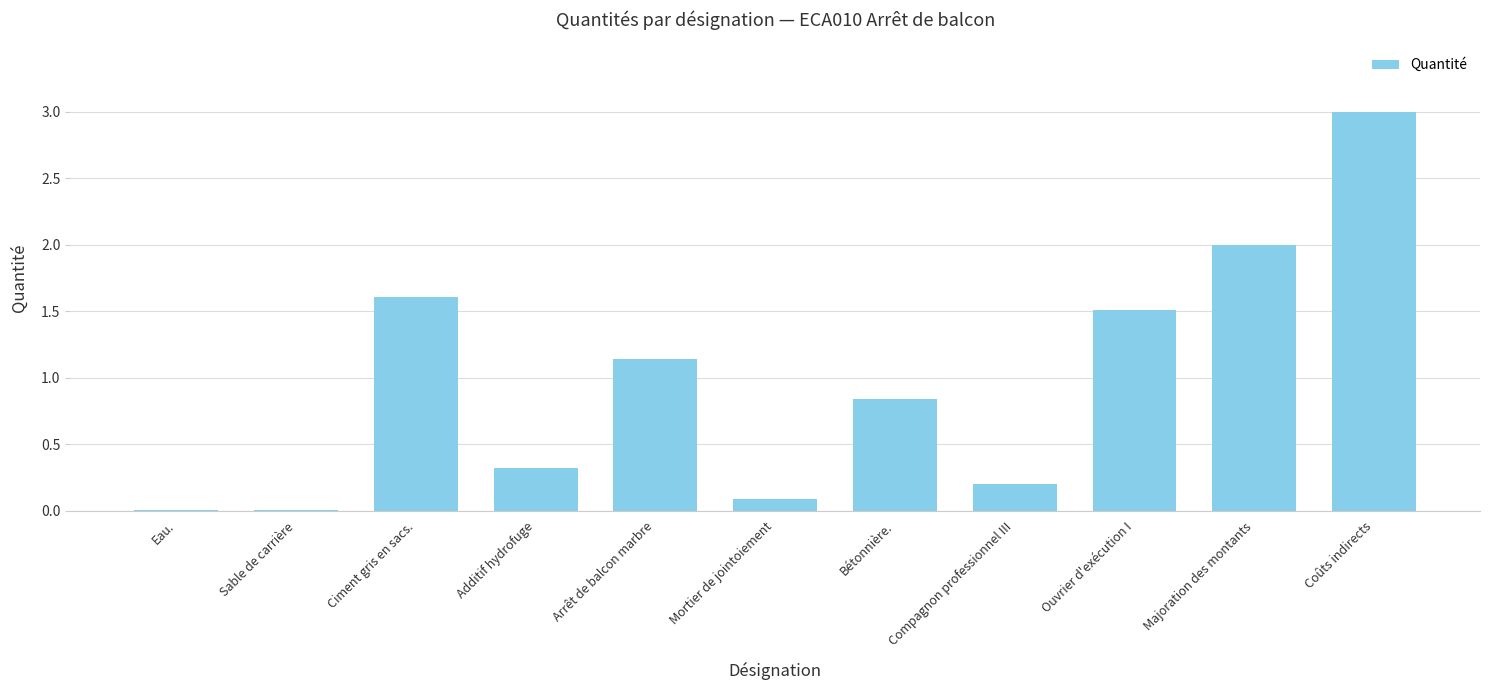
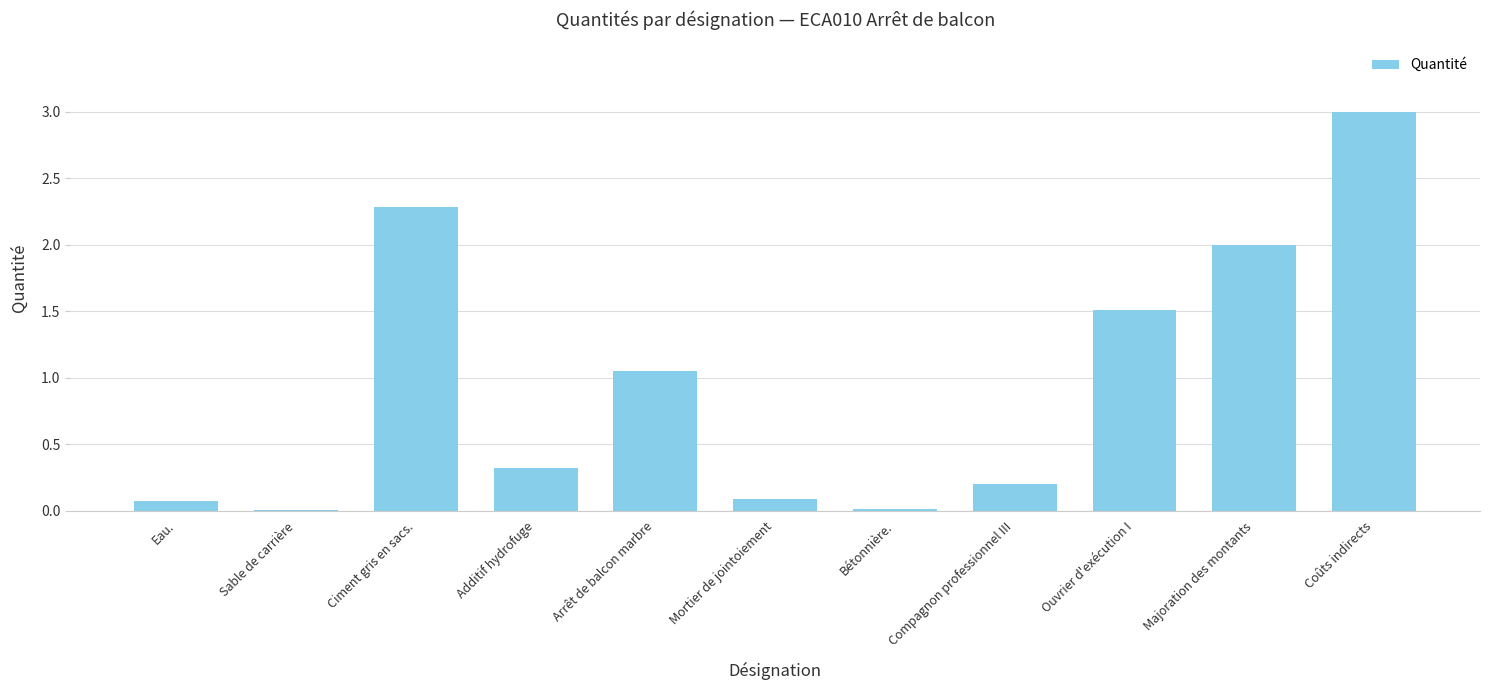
  {
-   "Eau.": 0.01,
-   "Ciment gris en sacs.": 1.61,
+   "Eau.": 0.08,
+   "Ciment gris en sacs.": 2.28,
    "Additif hydrofuge": 0.32,
-   "Arrêt de balcon marbre": 1.14,
+   "Arrêt de balcon marbre": 1.05,
    "Mortier de jointoiement": 0.09,
-   "Bétonnière.": 0.84,
+   "Bétonnière.": 0.01,
    "Compagnon professionnel III": 0.20,
    "Ouvrier d'exécution I": 1.51,
    "Majoration des montants": 2.00,
    "Coûts indirects": 3.00
  }
